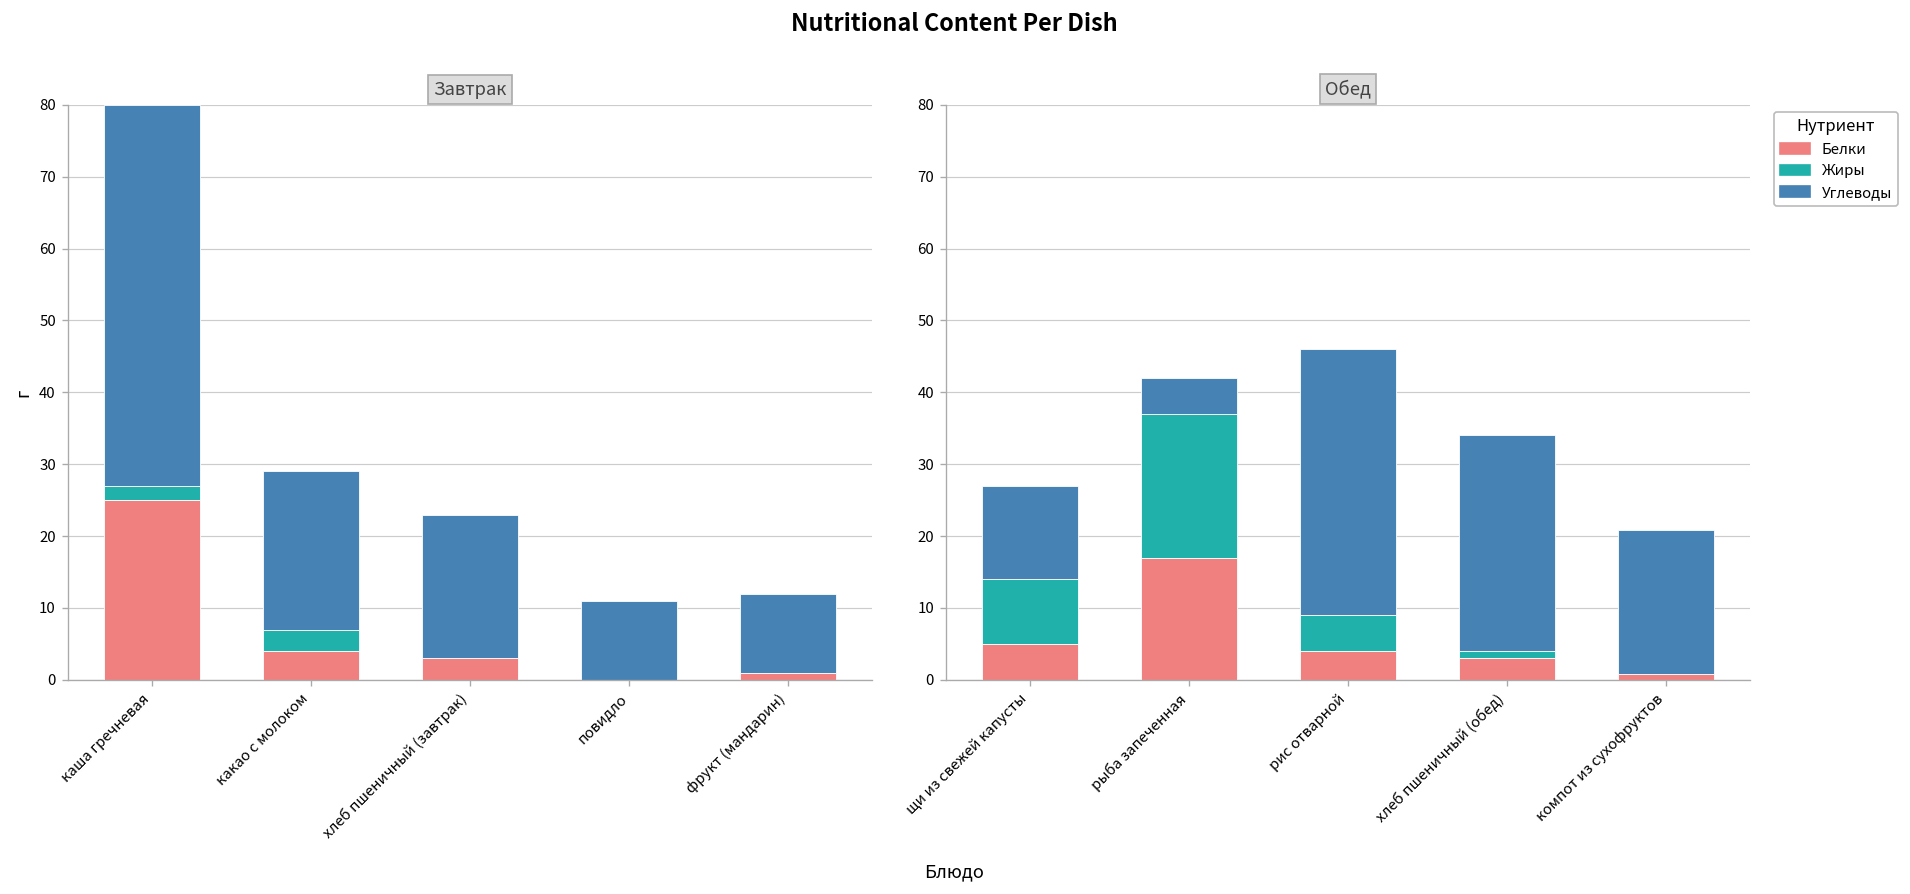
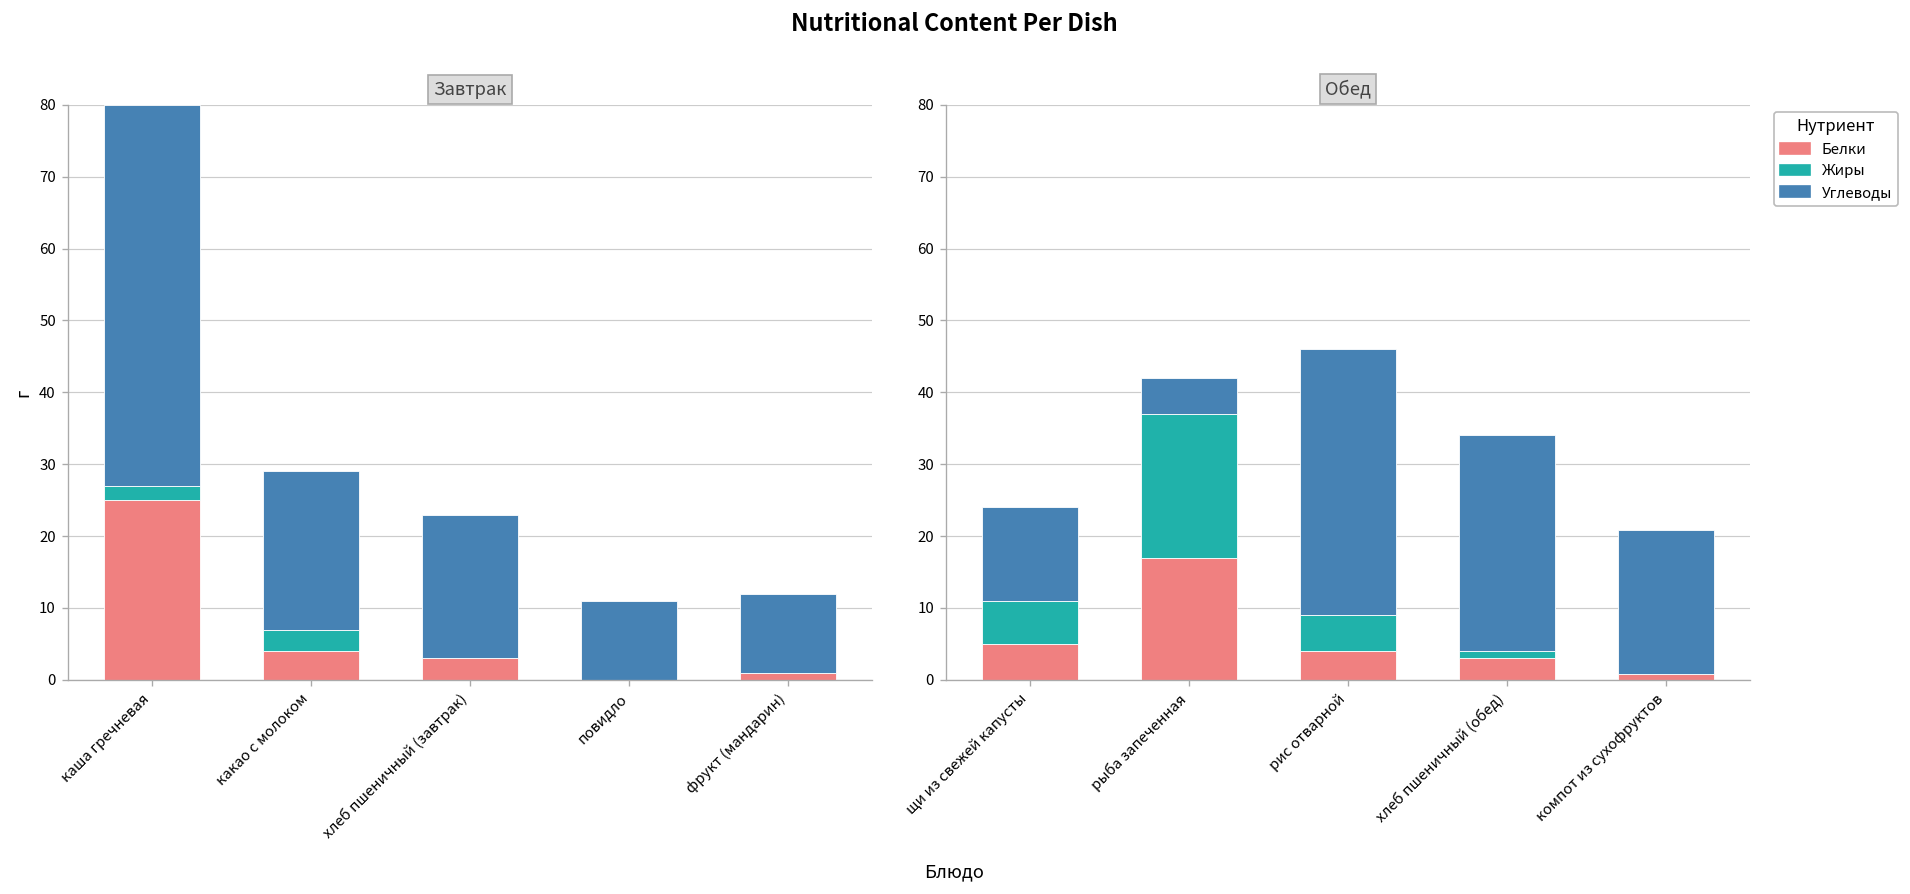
  {
    "Завтрак": {
      "Белки": {
        "каша гречневая": 25,
        "какао с молоком": 4,
        "хлеб пшеничный (завтрак)": 3,
        "повидло": 0,
        "фрукт (мандарин)": 1
      },
      "Жиры": {
        "каша гречневая": 2,
        "какао с молоком": 3,
        "хлеб пшеничный (завтрак)": 0,
        "повидло": 0,
        "фрукт (мандарин)": 0
      },
      "Углеводы": {
        "каша гречневая": 53,
        "какао с молоком": 22,
        "хлеб пшеничный (завтрак)": 20,
        "повидло": 11,
        "фрукт (мандарин)": 11
      }
    },
    "Обед": {
      "Белки": {
        "щи из свежей капусты": 5,
        "рыба запеченная": 17,
        "рис отварной": 4,
        "хлеб пшеничный (обед)": 3,
        "компот из сухофруктов": 1
      },
      "Жиры": {
-       "щи из свежей капусты": 9,
+       "щи из свежей капусты": 6,
        "рыба запеченная": 20,
        "рис отварной": 5,
        "хлеб пшеничный (обед)": 1,
        "компот из сухофруктов": 0
      },
      "Углеводы": {
        "щи из свежей капусты": 13,
        "рыба запеченная": 5,
        "рис отварной": 37,
        "хлеб пшеничный (обед)": 30,
        "компот из сухофруктов": 20
      }
    }
  }
